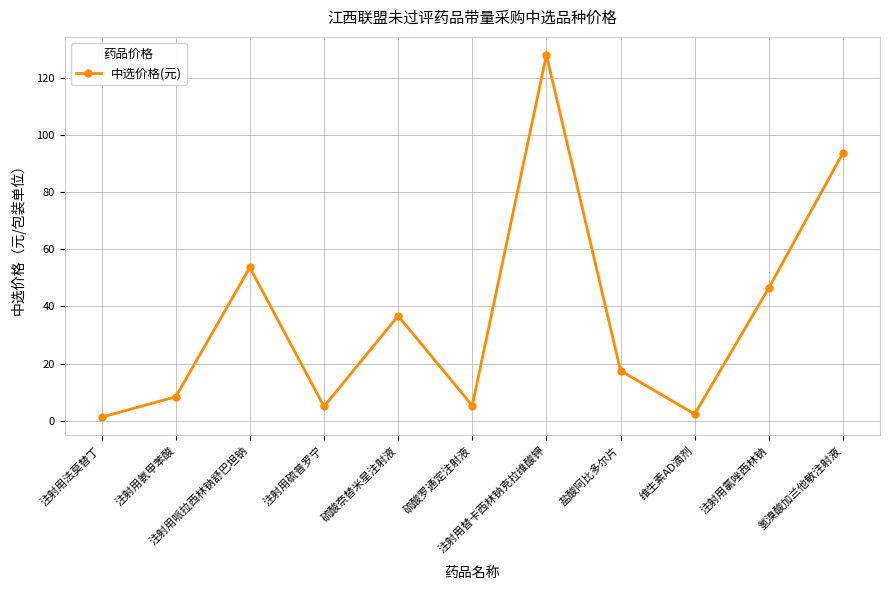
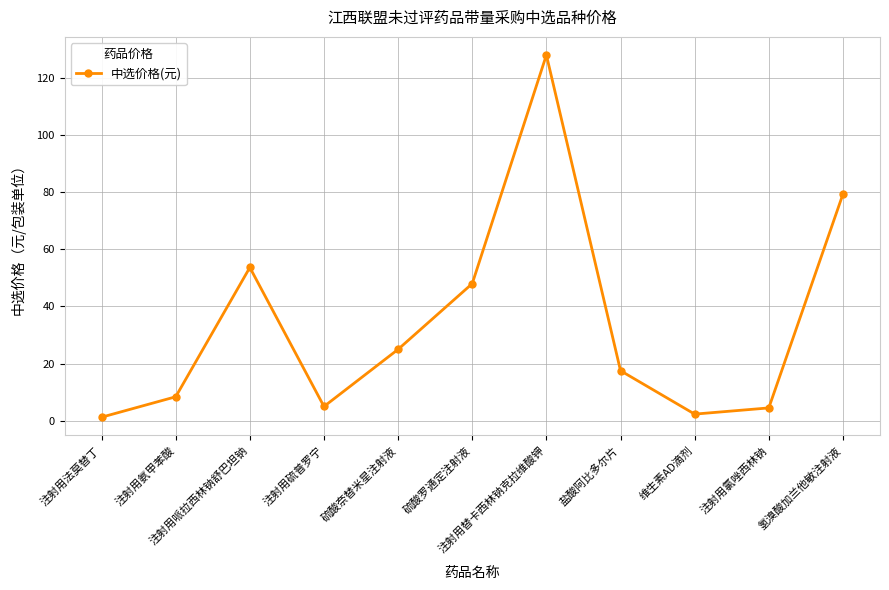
  {
    "注射用法莫替丁": 1,
    "注射用氨甲苯酸": 8,
    "注射用哌拉西林钠舒巴坦钠": 54,
    "注射用硫普罗宁": 5,
-   "硫酸奈替米星注射液": 37,
-   "硫酸罗通定注射液": 5,
+   "硫酸奈替米星注射液": 25,
+   "硫酸罗通定注射液": 48,
    "注射用替卡西林钠克拉维酸钾": 128,
    "盐酸阿比多尔片": 18,
    "维生素AD滴剂": 2,
-   "注射用氯唑西林钠": 47,
-   "氢溴酸加兰他敏注射液": 94
+   "注射用氯唑西林钠": 5,
+   "氢溴酸加兰他敏注射液": 79
  }
